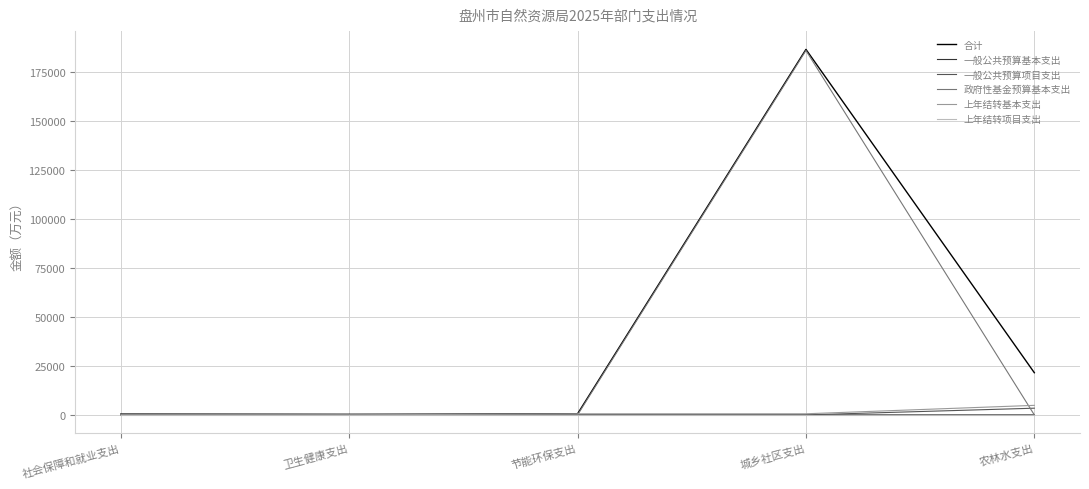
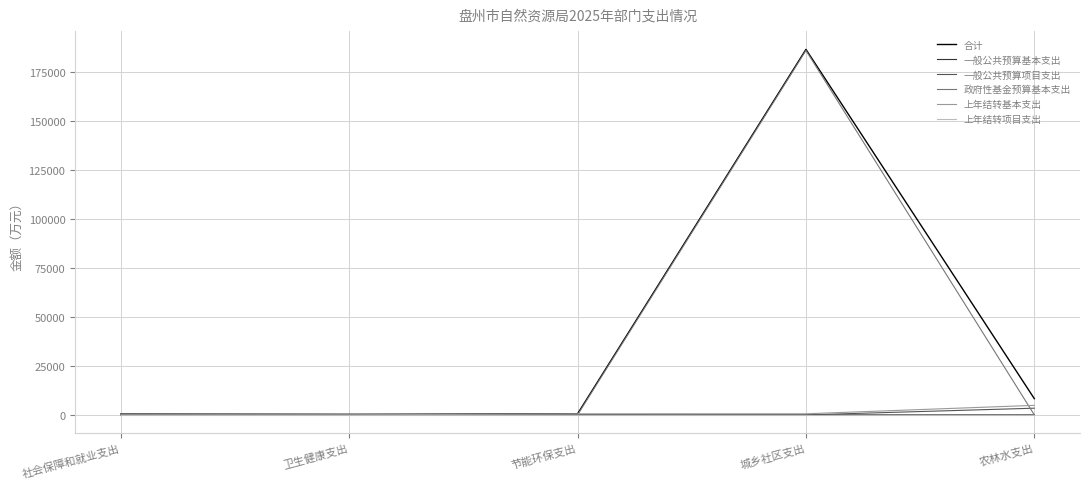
  {
    "合计": {
-     "农林水支出": 22000
+     "农林水支出": 8000
    }
  }
